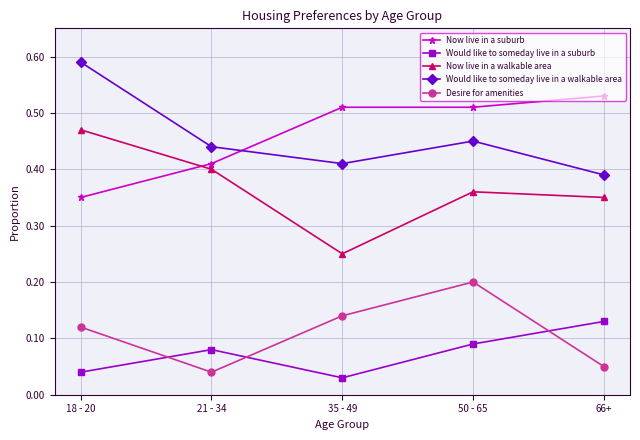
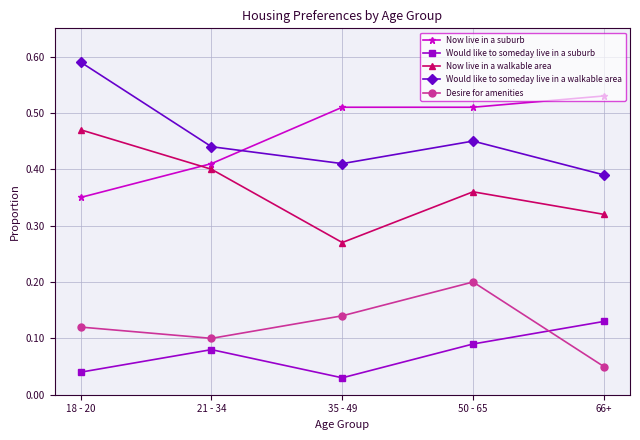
  {
    "Now live in a walkable area": {
      "18 - 20": 0.47,
      "21 - 34": 0.40,
-     "35 - 49": 0.25,
+     "35 - 49": 0.27,
      "50 - 65": 0.36,
-     "66+": 0.35
+     "66+": 0.32
    },
    "Desire for amenities": {
      "18 - 20": 0.12,
-     "21 - 34": 0.04,
+     "21 - 34": 0.10,
      "35 - 49": 0.14,
      "50 - 65": 0.20,
      "66+": 0.05
    }
  }
